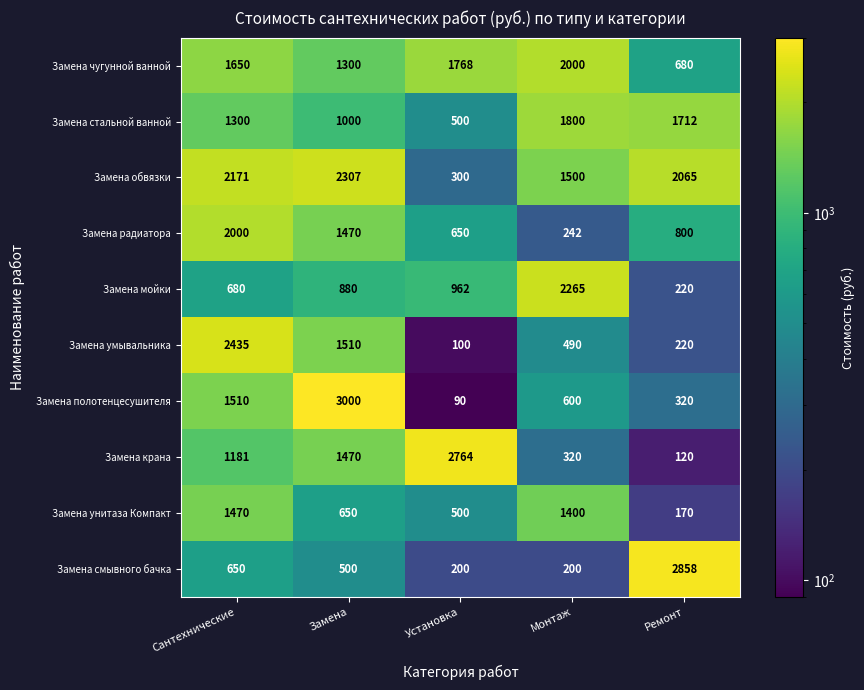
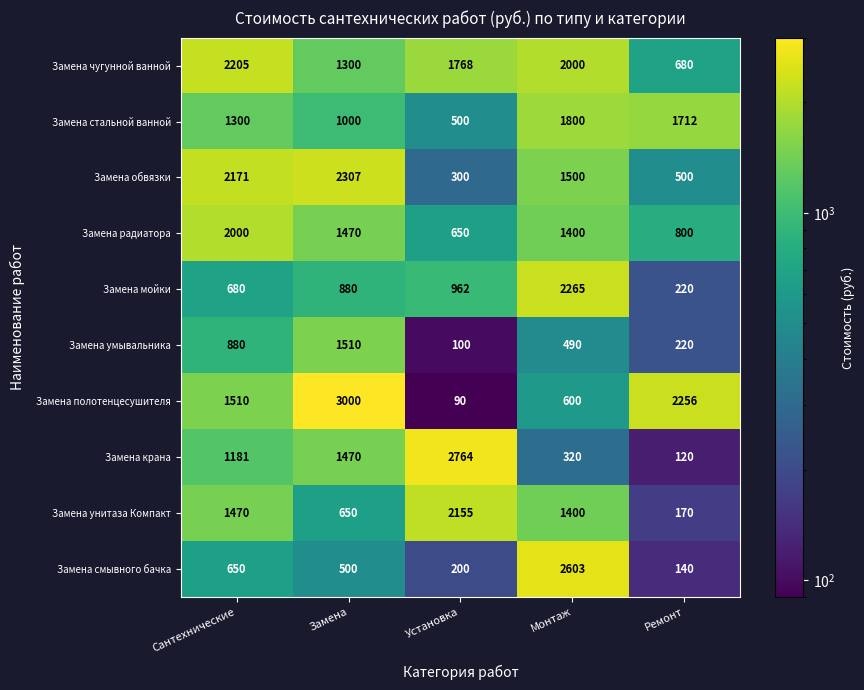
  {
    "Замена чугунной ванной": {
-     "Сантехнические": 1650,
+     "Сантехнические": 2205,
      "Замена": 1300,
      "Установка": 1768,
      "Монтаж": 2000,
      "Ремонт": 680
    },
    "Замена стальной ванной": {
      "Сантехнические": 1300,
      "Замена": 1000,
      "Установка": 500,
      "Монтаж": 1800,
      "Ремонт": 1712
    },
    "Замена обвязки": {
      "Сантехнические": 2171,
      "Замена": 2307,
      "Установка": 300,
      "Монтаж": 1500,
-     "Ремонт": 2065
+     "Ремонт": 500
    },
    "Замена радиатора": {
      "Сантехнические": 2000,
      "Замена": 1470,
      "Установка": 650,
-     "Монтаж": 242,
+     "Монтаж": 1400,
      "Ремонт": 800
    },
    "Замена мойки": {
      "Сантехнические": 680,
      "Замена": 880,
      "Установка": 962,
      "Монтаж": 2265,
      "Ремонт": 220
    },
    "Замена умывальника": {
-     "Сантехнические": 2435,
+     "Сантехнические": 880,
      "Замена": 1510,
      "Установка": 100,
      "Монтаж": 490,
      "Ремонт": 220
    },
    "Замена полотенцесушителя": {
      "Сантехнические": 1510,
      "Замена": 3000,
      "Установка": 90,
      "Монтаж": 600,
-     "Ремонт": 320
+     "Ремонт": 2256
    },
    "Замена крана": {
      "Сантехнические": 1181,
      "Замена": 1470,
      "Установка": 2764,
      "Монтаж": 320,
      "Ремонт": 120
    },
    "Замена унитаза Компакт": {
      "Сантехнические": 1470,
      "Замена": 650,
-     "Установка": 500,
+     "Установка": 2155,
      "Монтаж": 1400,
      "Ремонт": 170
    },
    "Замена смывного бачка": {
      "Сантехнические": 650,
      "Замена": 500,
      "Установка": 200,
-     "Монтаж": 200,
-     "Ремонт": 2858
+     "Монтаж": 2603,
+     "Ремонт": 140
    }
  }
